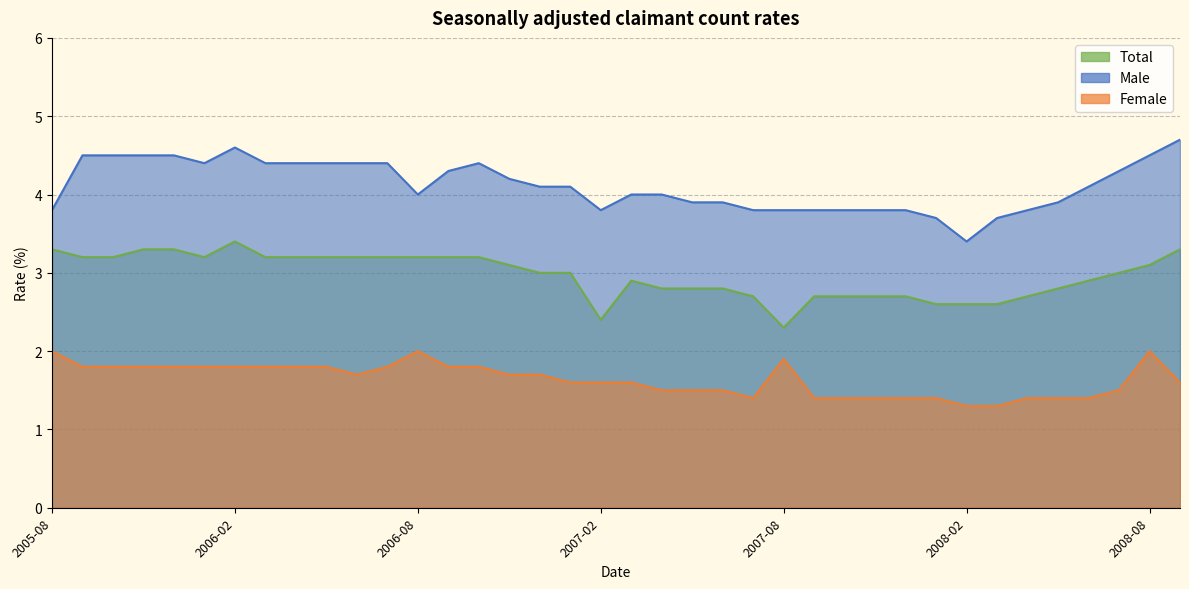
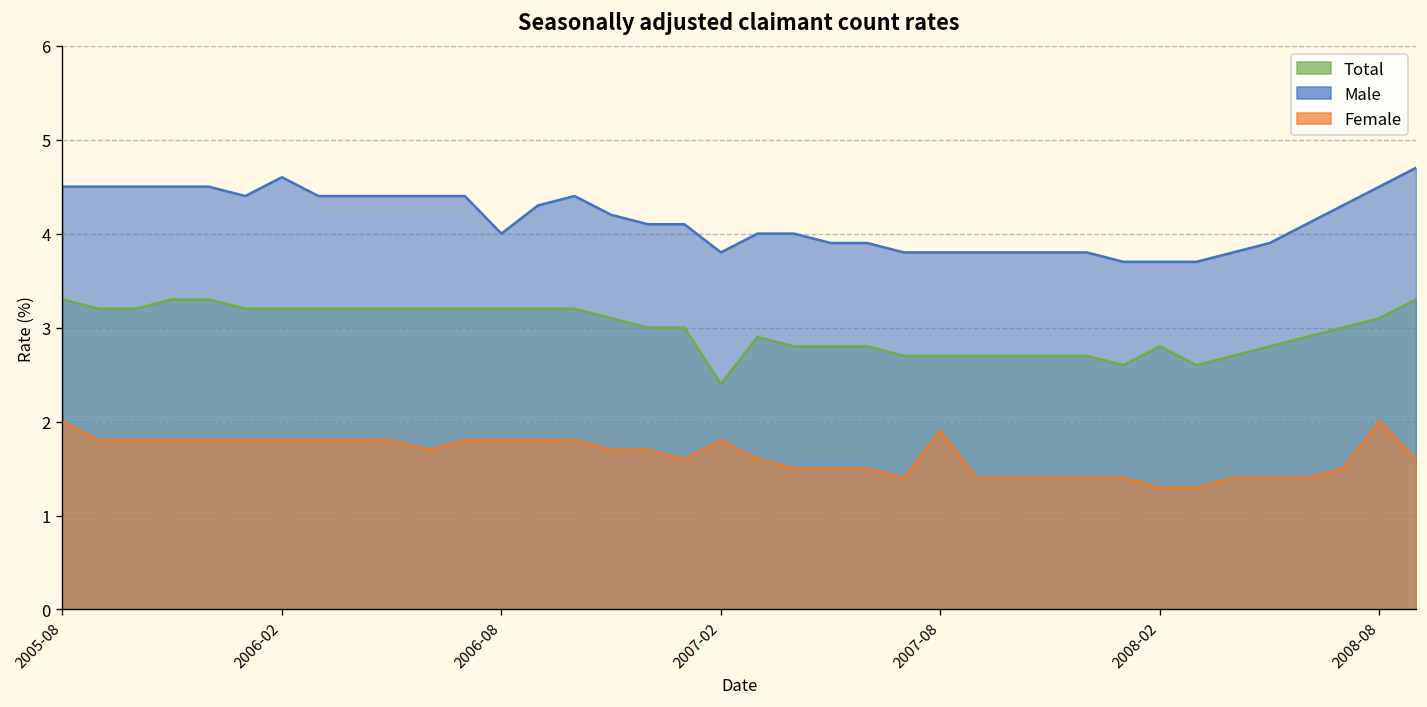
  {
    "Total": {
      "2005-08": 3.3,
-     "2006-02": 3.4,
+     "2006-02": 3.2,
      "2006-08": 3.2,
      "2007-02": 2.4,
-     "2007-08": 2.3,
-     "2008-02": 2.6,
+     "2007-08": 2.7,
+     "2008-02": 2.8,
      "2008-08": 3.1
    },
    "Male": {
-     "2005-08": 3.8,
+     "2005-08": 4.5,
      "2006-02": 4.6,
      "2006-08": 4.0,
      "2007-02": 3.8,
      "2007-08": 3.8,
-     "2008-02": 3.4,
+     "2008-02": 3.7,
      "2008-08": 4.5
    },
    "Female": {
      "2005-08": 2.0,
      "2006-02": 1.8,
-     "2006-08": 2.0,
-     "2007-02": 1.6,
+     "2006-08": 1.8,
+     "2007-02": 1.8,
      "2007-08": 1.9,
      "2008-02": 1.3,
      "2008-08": 2.0
    }
  }
